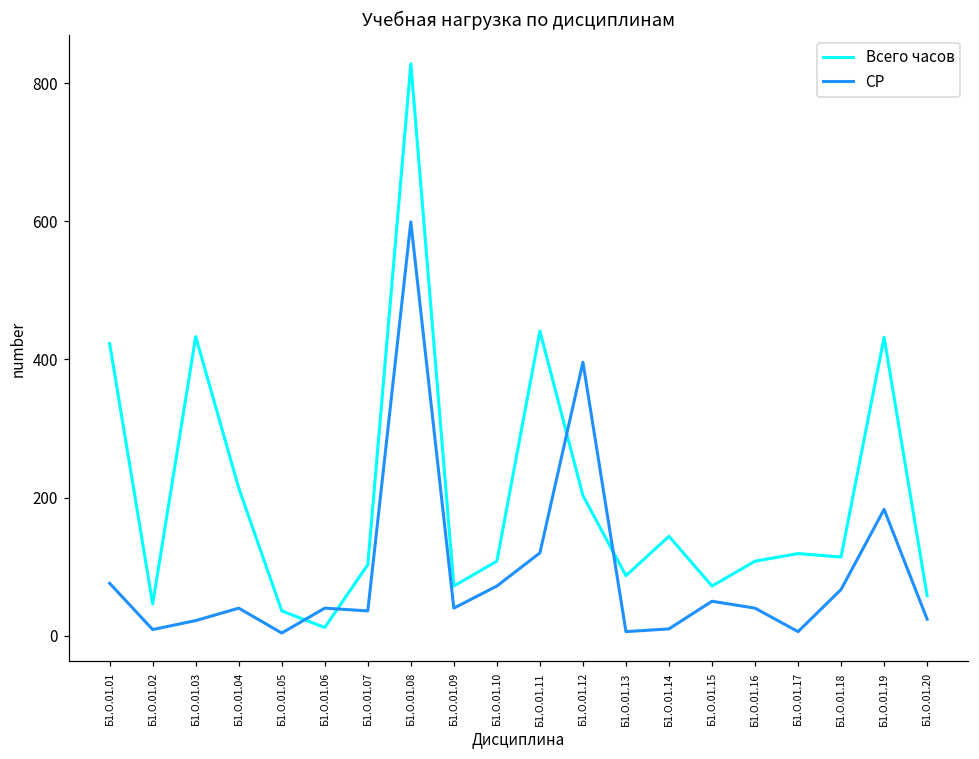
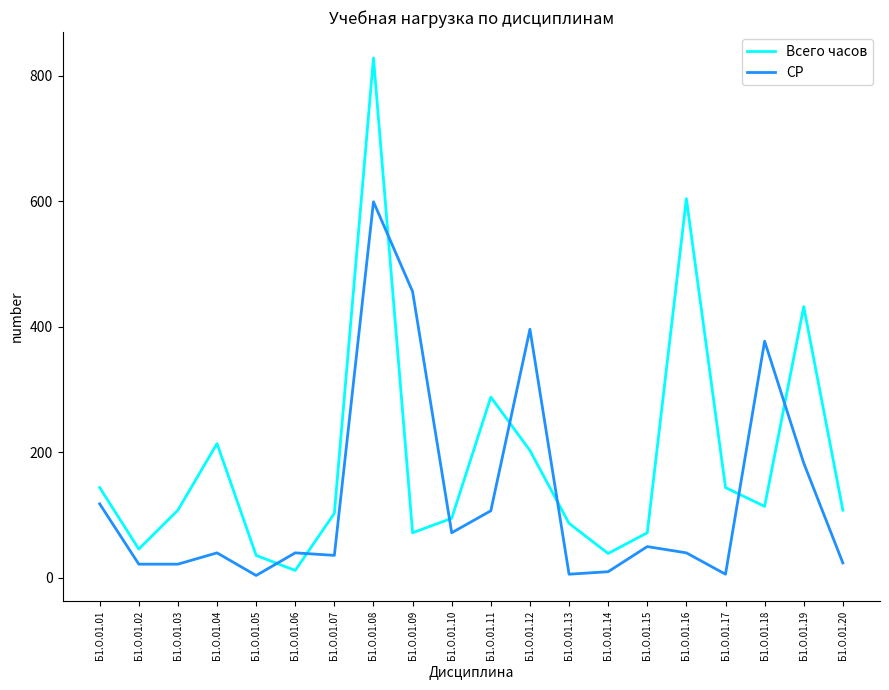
  {
    "Всего часов": {
-     "Б1.О.01.01": 420,
+     "Б1.О.01.01": 140,
      "Б1.О.01.02": 50,
-     "Б1.О.01.03": 430,
+     "Б1.О.01.03": 110,
      "Б1.О.01.04": 210,
      "Б1.О.01.05": 40,
      "Б1.О.01.06": 10,
      "Б1.О.01.07": 100,
      "Б1.О.01.08": 830,
      "Б1.О.01.09": 70,
-     "Б1.О.01.10": 110,
-     "Б1.О.01.11": 440,
+     "Б1.О.01.10": 100,
+     "Б1.О.01.11": 290,
      "Б1.О.01.12": 200,
      "Б1.О.01.13": 90,
-     "Б1.О.01.14": 140,
+     "Б1.О.01.14": 40,
      "Б1.О.01.15": 70,
-     "Б1.О.01.16": 110,
-     "Б1.О.01.17": 120,
+     "Б1.О.01.16": 600,
+     "Б1.О.01.17": 140,
      "Б1.О.01.18": 110,
      "Б1.О.01.19": 430,
-     "Б1.О.01.20": 60
+     "Б1.О.01.20": 110
    },
    "СР": {
-     "Б1.О.01.01": 80,
-     "Б1.О.01.02": 10,
+     "Б1.О.01.01": 120,
+     "Б1.О.01.02": 20,
      "Б1.О.01.03": 20,
      "Б1.О.01.04": 40,
      "Б1.О.01.05": 0,
      "Б1.О.01.06": 40,
      "Б1.О.01.07": 40,
      "Б1.О.01.08": 600,
-     "Б1.О.01.09": 40,
+     "Б1.О.01.09": 460,
      "Б1.О.01.10": 70,
-     "Б1.О.01.11": 120,
+     "Б1.О.01.11": 110,
      "Б1.О.01.12": 400,
      "Б1.О.01.13": 10,
      "Б1.О.01.14": 10,
      "Б1.О.01.15": 50,
      "Б1.О.01.16": 40,
      "Б1.О.01.17": 10,
-     "Б1.О.01.18": 70,
+     "Б1.О.01.18": 380,
      "Б1.О.01.19": 180,
      "Б1.О.01.20": 20
    }
  }
